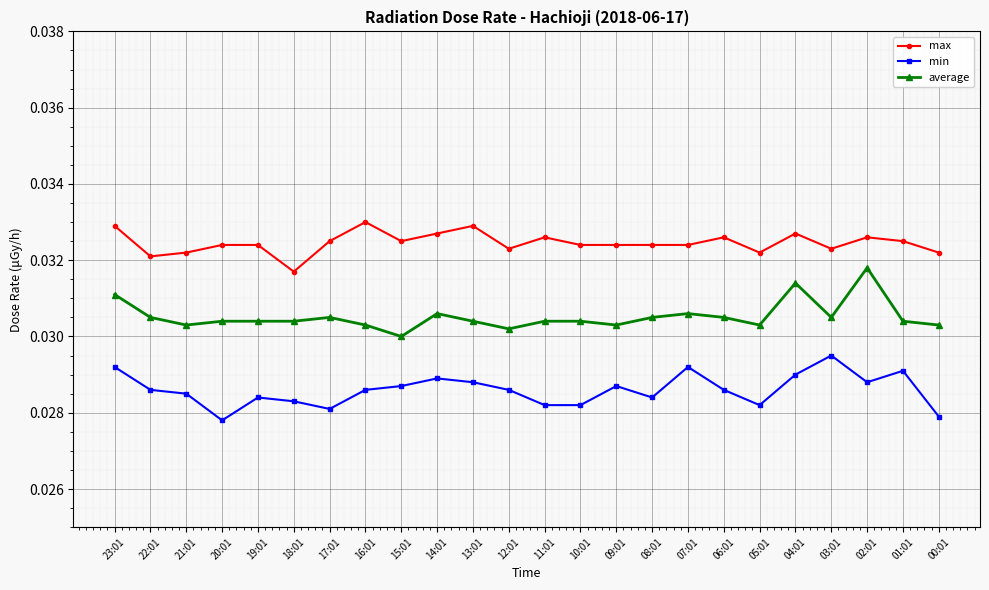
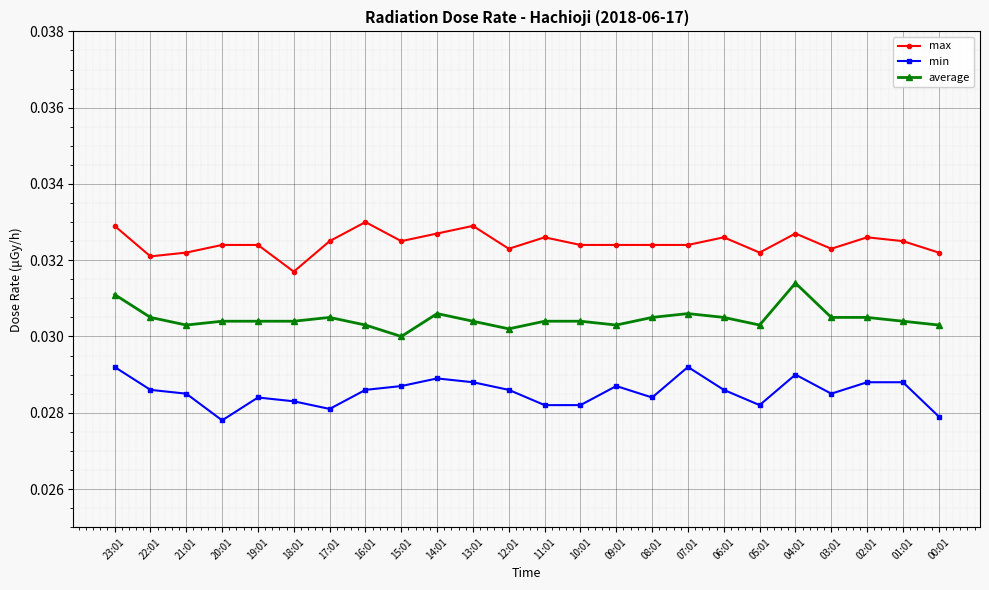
  {
    "max": {
      "23:01": 0.0329,
      "22:01": 0.0321,
      "21:01": 0.0322,
      "20:01": 0.0324,
      "19:01": 0.0324,
      "18:01": 0.0317,
      "17:01": 0.0325,
      "16:01": 0.0330,
      "15:01": 0.0325,
      "14:01": 0.0327,
      "13:01": 0.0329,
      "12:01": 0.0323,
      "11:01": 0.0326,
      "10:01": 0.0324,
      "09:01": 0.0324,
      "08:01": 0.0324,
      "07:01": 0.0324,
      "06:01": 0.0326,
      "05:01": 0.0322,
      "04:01": 0.0327,
      "03:01": 0.0323,
      "02:01": 0.0326,
      "01:01": 0.0325,
      "00:01": 0.0322
    },
    "min": {
      "23:01": 0.0292,
      "22:01": 0.0286,
      "21:01": 0.0285,
      "20:01": 0.0278,
      "19:01": 0.0284,
      "18:01": 0.0283,
      "17:01": 0.0281,
      "16:01": 0.0286,
      "15:01": 0.0287,
      "14:01": 0.0289,
      "13:01": 0.0288,
      "12:01": 0.0286,
      "11:01": 0.0282,
      "10:01": 0.0282,
      "09:01": 0.0287,
      "08:01": 0.0284,
      "07:01": 0.0292,
      "06:01": 0.0286,
      "05:01": 0.0282,
      "04:01": 0.0290,
-     "03:01": 0.0295,
+     "03:01": 0.0285,
      "02:01": 0.0288,
-     "01:01": 0.0291,
+     "01:01": 0.0288,
      "00:01": 0.0279
    },
    "average": {
      "23:01": 0.0311,
      "22:01": 0.0305,
      "21:01": 0.0303,
      "20:01": 0.0304,
      "19:01": 0.0304,
      "18:01": 0.0304,
      "17:01": 0.0305,
      "16:01": 0.0303,
      "15:01": 0.0300,
      "14:01": 0.0306,
      "13:01": 0.0304,
      "12:01": 0.0302,
      "11:01": 0.0304,
      "10:01": 0.0304,
      "09:01": 0.0303,
      "08:01": 0.0305,
      "07:01": 0.0306,
      "06:01": 0.0305,
      "05:01": 0.0303,
      "04:01": 0.0314,
      "03:01": 0.0305,
-     "02:01": 0.0318,
+     "02:01": 0.0305,
      "01:01": 0.0304,
      "00:01": 0.0303
    }
  }
